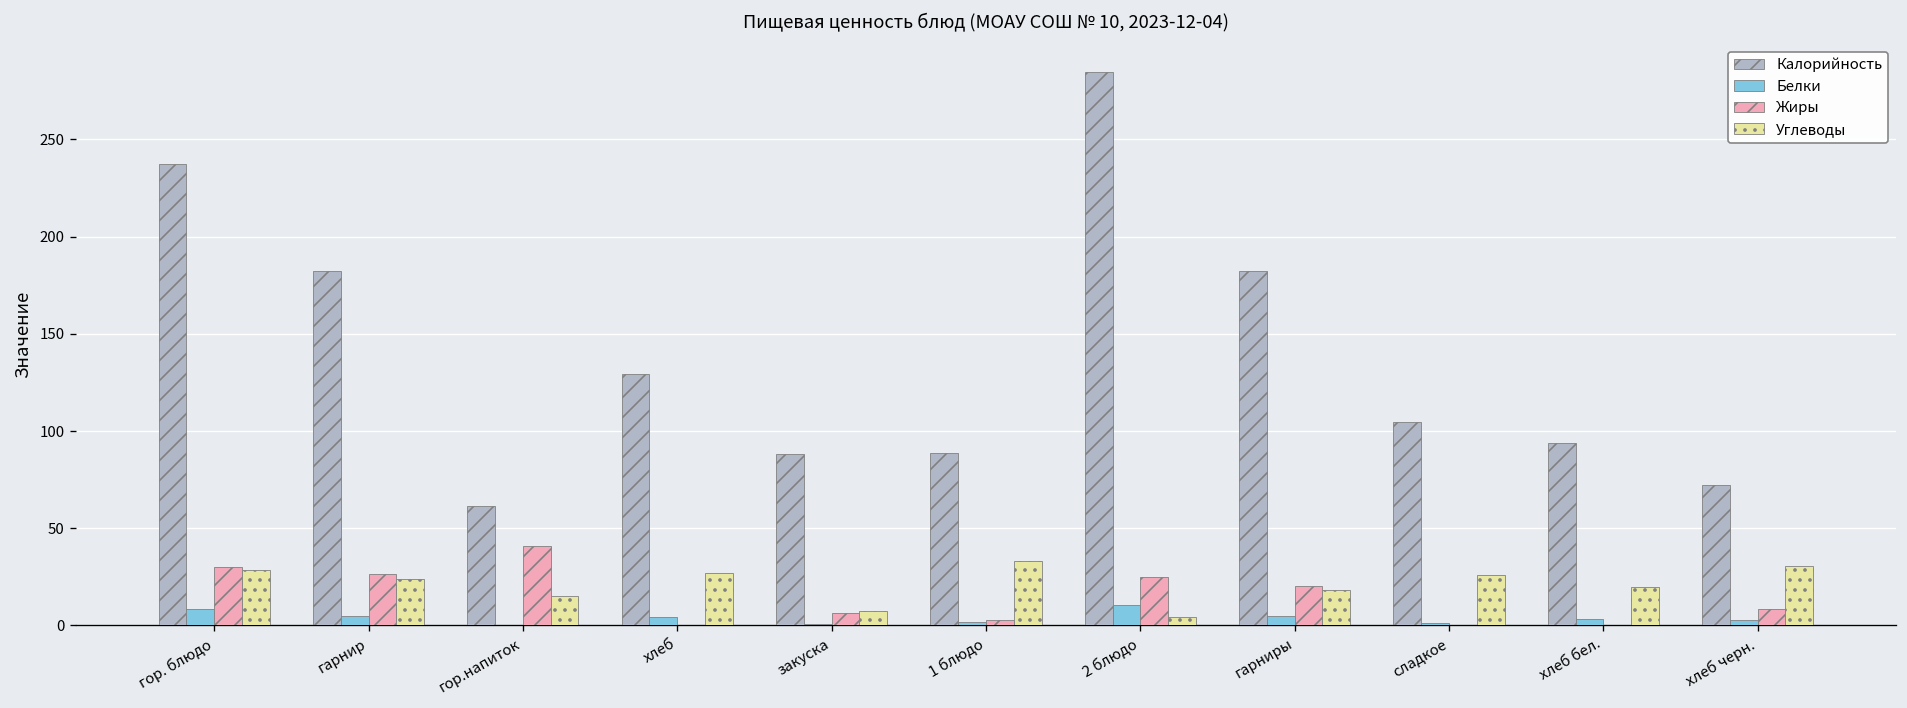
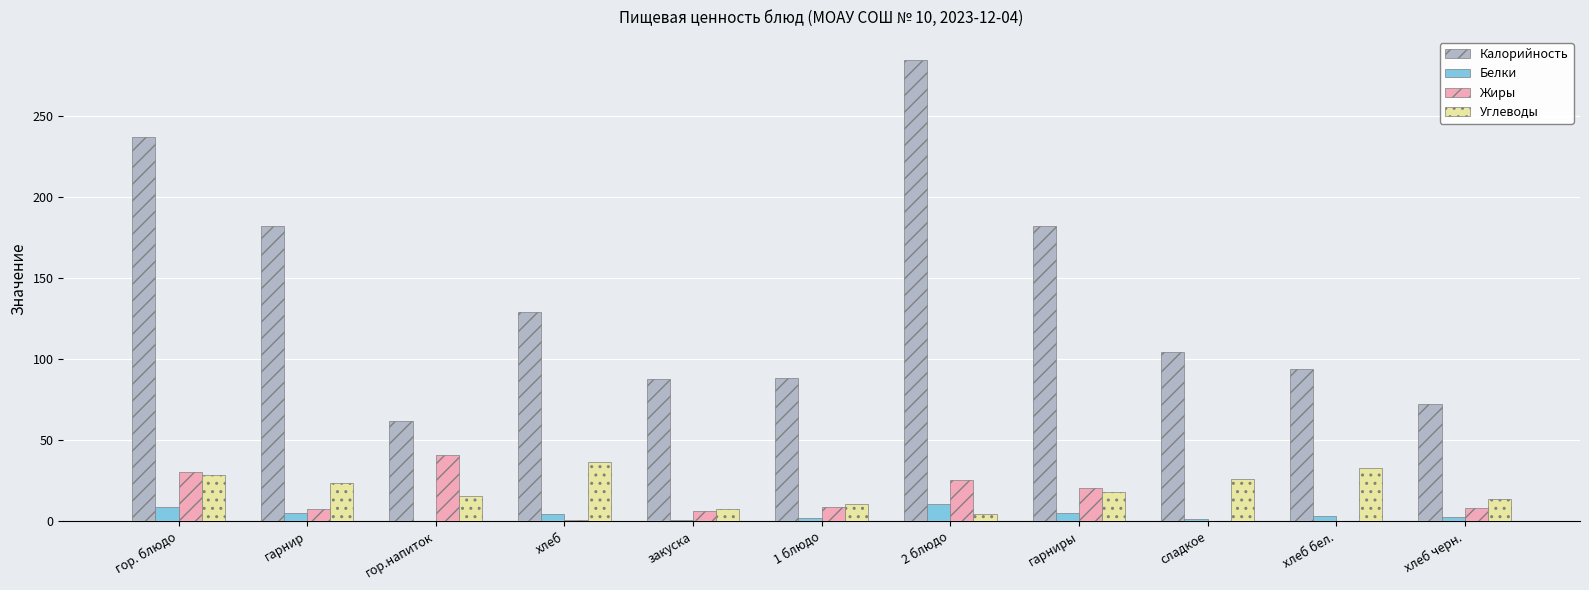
  {
    "Жиры": {
      "гор. блюдо": 30,
-     "гарнир": 27,
+     "гарнир": 7,
      "гор.напиток": 41,
      "закуска": 6,
-     "1 блюдо": 3,
+     "1 блюдо": 9,
      "2 блюдо": 25,
      "гарниры": 21,
      "сладкое": 0,
      "хлеб черн.": 8
    },
    "Углеводы": {
      "гор. блюдо": 29,
      "гарнир": 24,
      "гор.напиток": 15,
-     "хлеб": 27,
+     "хлеб": 36,
      "закуска": 7,
-     "1 блюдо": 33,
+     "1 блюдо": 11,
      "2 блюдо": 4,
      "гарниры": 18,
      "сладкое": 26,
-     "хлеб бел.": 20,
-     "хлеб черн.": 30
+     "хлеб бел.": 33,
+     "хлеб черн.": 14
    }
  }
